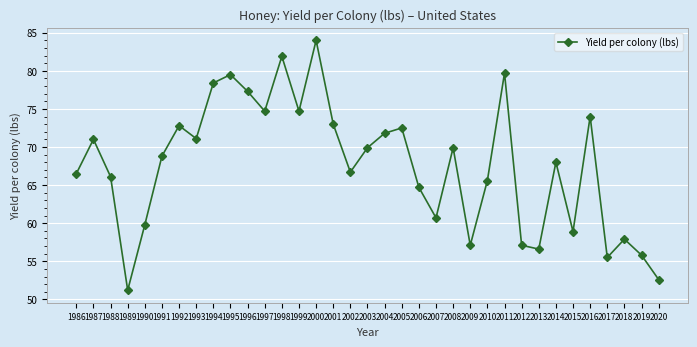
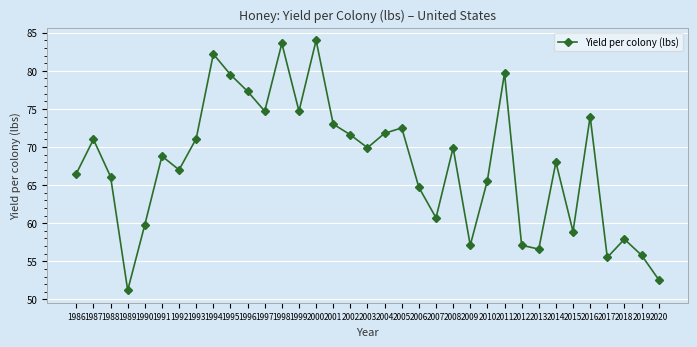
  {
    "1986": 67,
    "1987": 71,
    "1988": 66,
    "1989": 51,
    "1990": 60,
    "1991": 69,
-   "1992": 73,
+   "1992": 67,
    "1993": 71,
-   "1994": 78,
+   "1994": 82,
    "1995": 80,
    "1996": 77,
    "1997": 75,
-   "1998": 82,
+   "1998": 84,
    "1999": 75,
    "2000": 84,
    "2001": 73,
-   "2002": 67,
+   "2002": 72,
    "2003": 70,
    "2004": 72,
    "2005": 73,
    "2006": 65,
    "2007": 61,
    "2008": 70,
    "2009": 57,
    "2010": 66,
    "2011": 80,
    "2012": 57,
    "2013": 57,
    "2014": 68,
    "2015": 59,
    "2016": 74,
    "2017": 56,
    "2018": 58,
    "2019": 56,
    "2020": 53
  }
